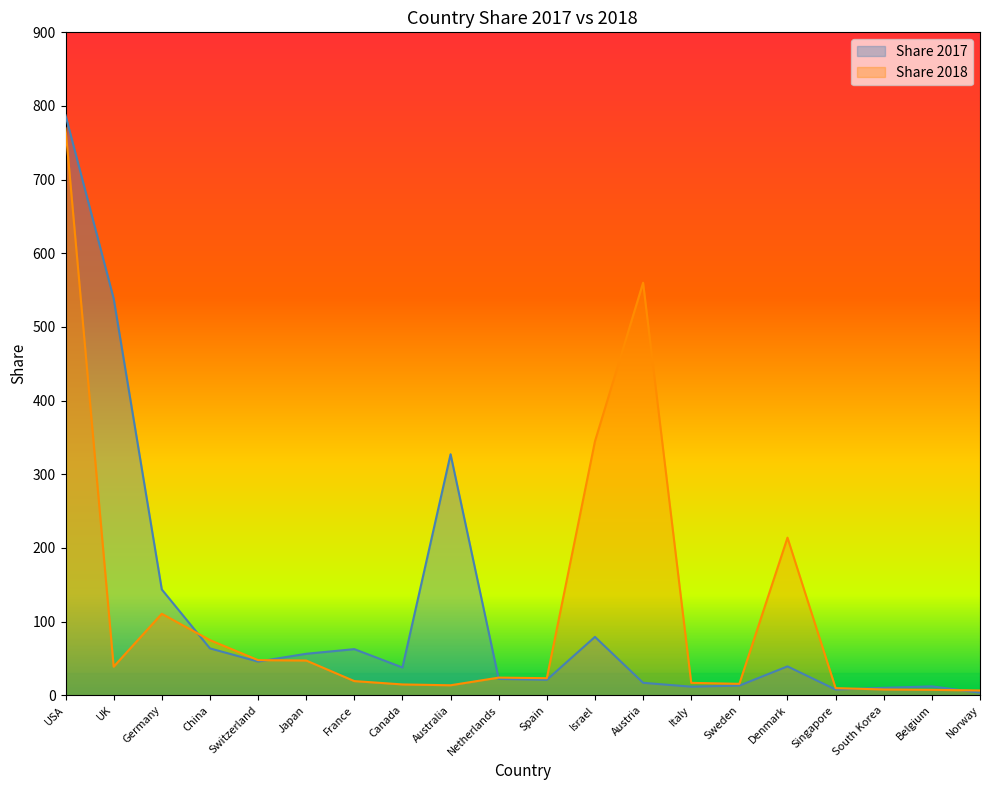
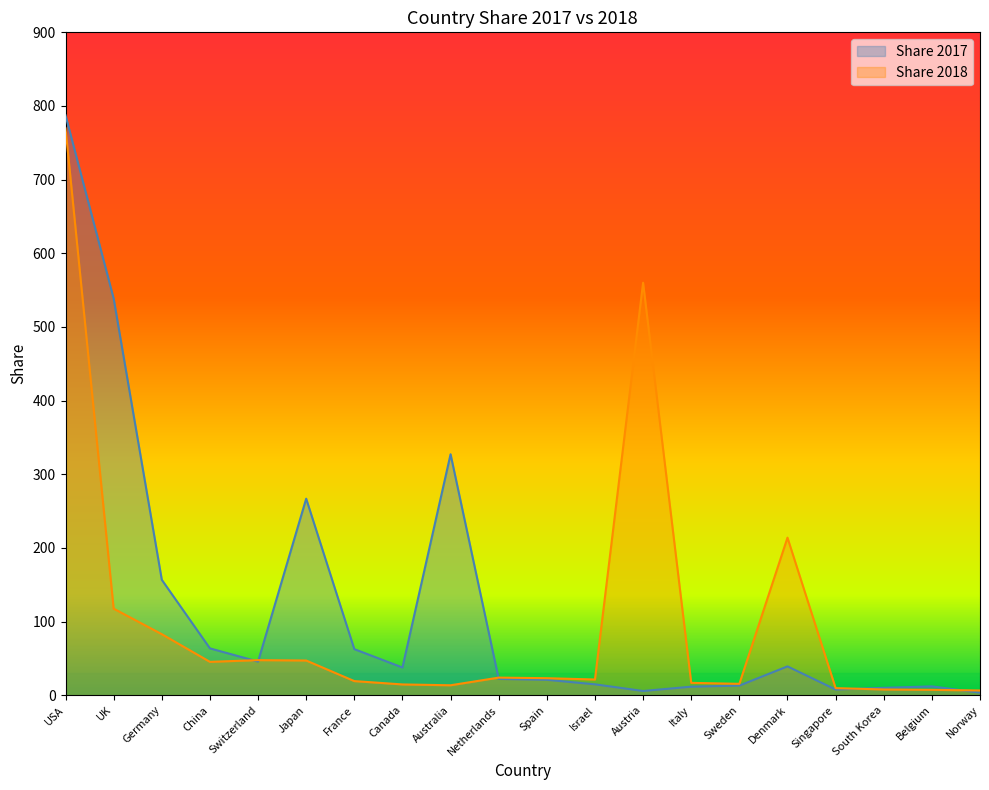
  {
    "Share 2017": {
      "USA": 790,
      "UK": 540,
-     "Germany": 140,
+     "Germany": 160,
      "China": 60,
-     "Japan": 60,
+     "Japan": 270,
      "France": 60,
      "Canada": 40,
      "Australia": 330,
-     "Israel": 80,
-     "Austria": 20,
+     "Israel": 10,
+     "Austria": 10,
      "Italy": 10,
      "Denmark": 40,
      "Belgium": 10
    },
    "Share 2018": {
      "USA": 770,
-     "UK": 40,
-     "Germany": 110,
-     "China": 70,
+     "UK": 120,
+     "Germany": 80,
+     "China": 50,
      "Japan": 50,
      "France": 20,
      "Canada": 10,
      "Australia": 10,
-     "Israel": 340,
+     "Israel": 20,
      "Austria": 560,
      "Italy": 20,
      "Denmark": 210,
      "Belgium": 10
    }
  }
